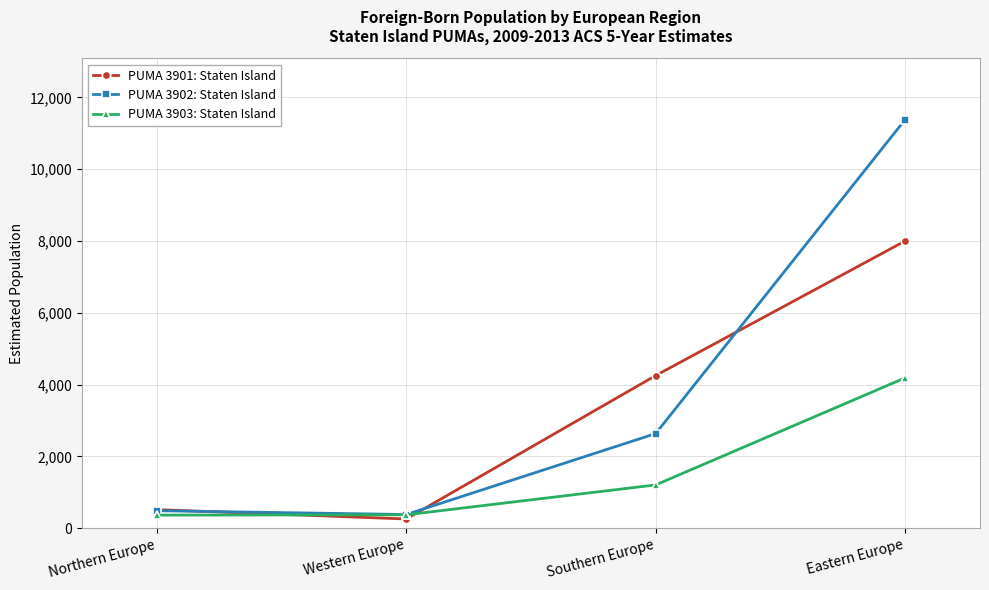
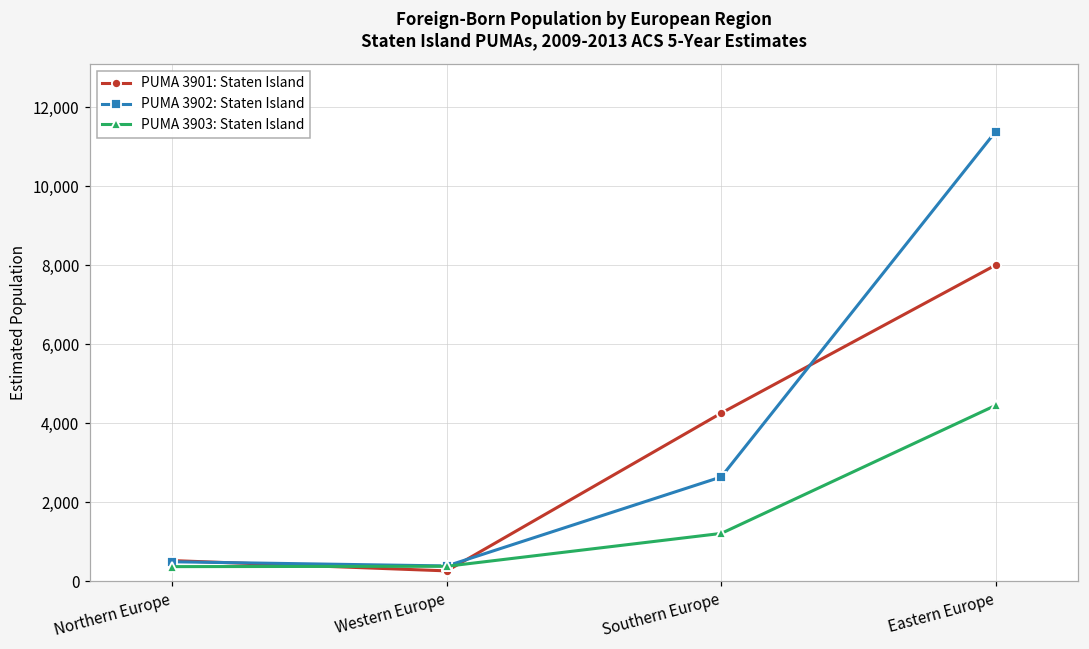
  {
    "PUMA 3901: Staten Island": {
      "Western Europe": "300",
      "Southern Europe": "4,300",
      "Eastern Europe": "8,000"
    },
    "PUMA 3902: Staten Island": {
      "Southern Europe": "2,600",
      "Eastern Europe": "11,400"
    },
    "PUMA 3903: Staten Island": {
      "Northern Europe": "400",
      "Southern Europe": "1,200",
-     "Eastern Europe": "4,200"
+     "Eastern Europe": "4,400"
    }
  }
